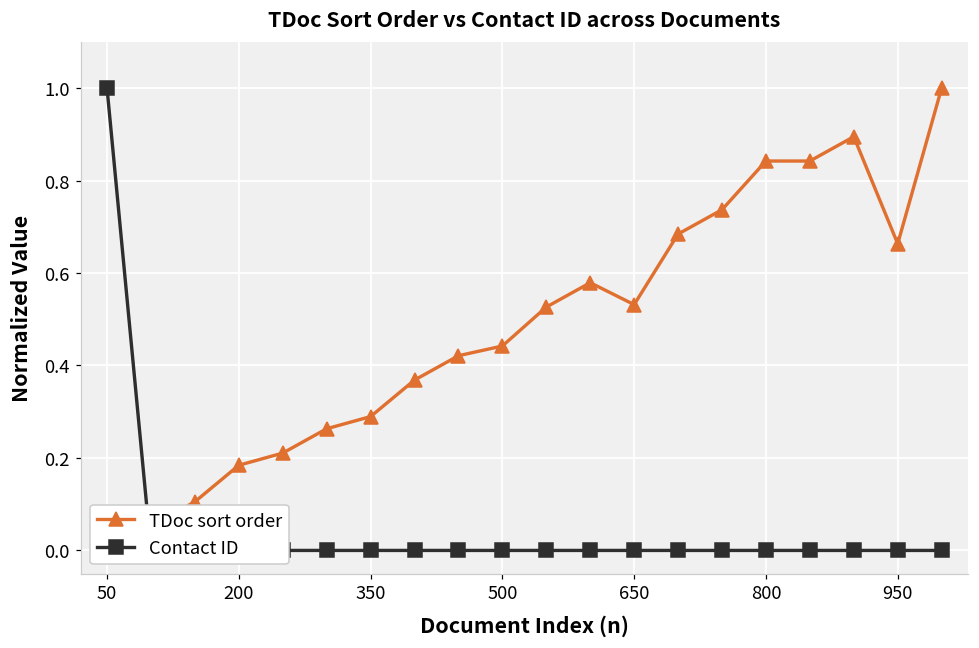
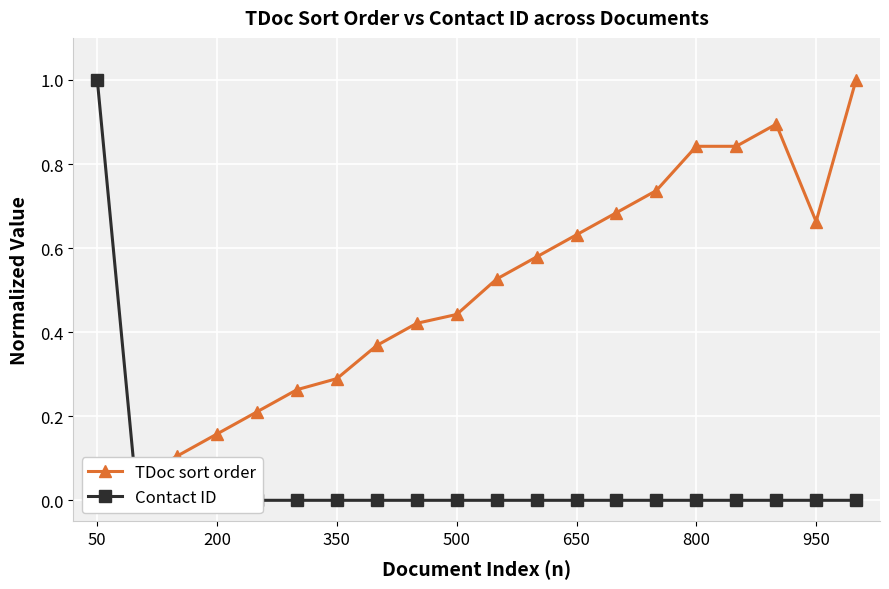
  {
    "TDoc sort order": {
-     "200": 0.18,
+     "200": 0.16,
      "350": 0.29,
      "500": 0.44,
-     "650": 0.53,
+     "650": 0.63,
      "800": 0.84,
      "950": 0.66
    },
    "Contact ID": {
      "50": 1.00,
      "350": 0.00,
      "500": 0.00,
      "650": 0.00,
      "800": 0.00,
      "950": 0.00
    }
  }
